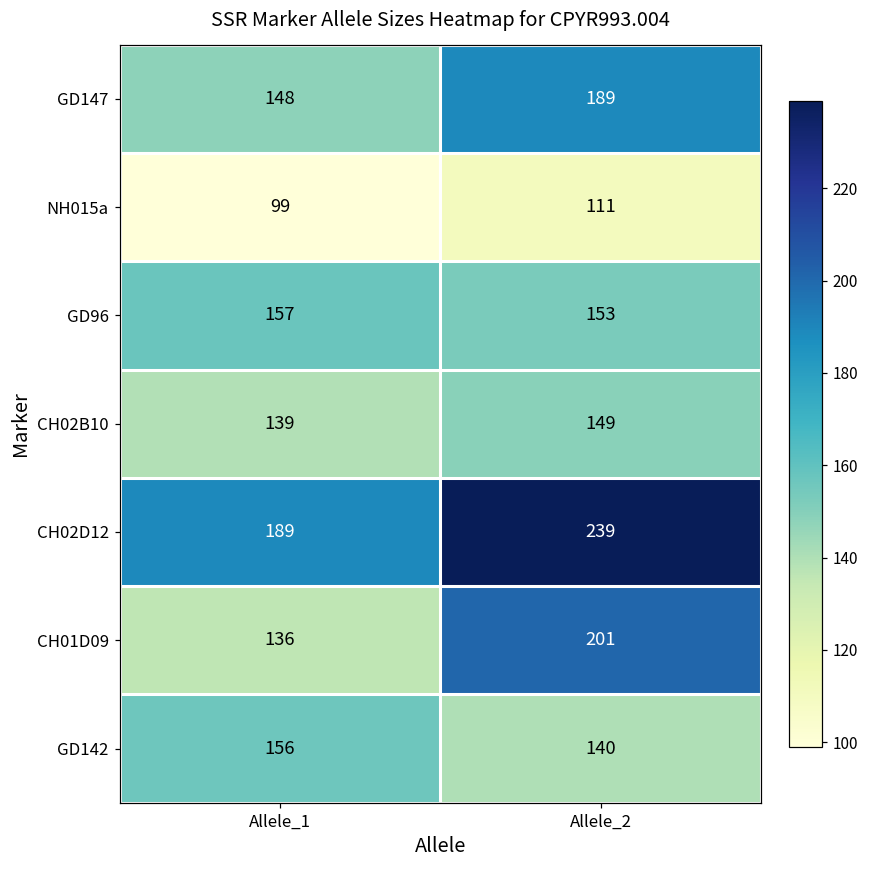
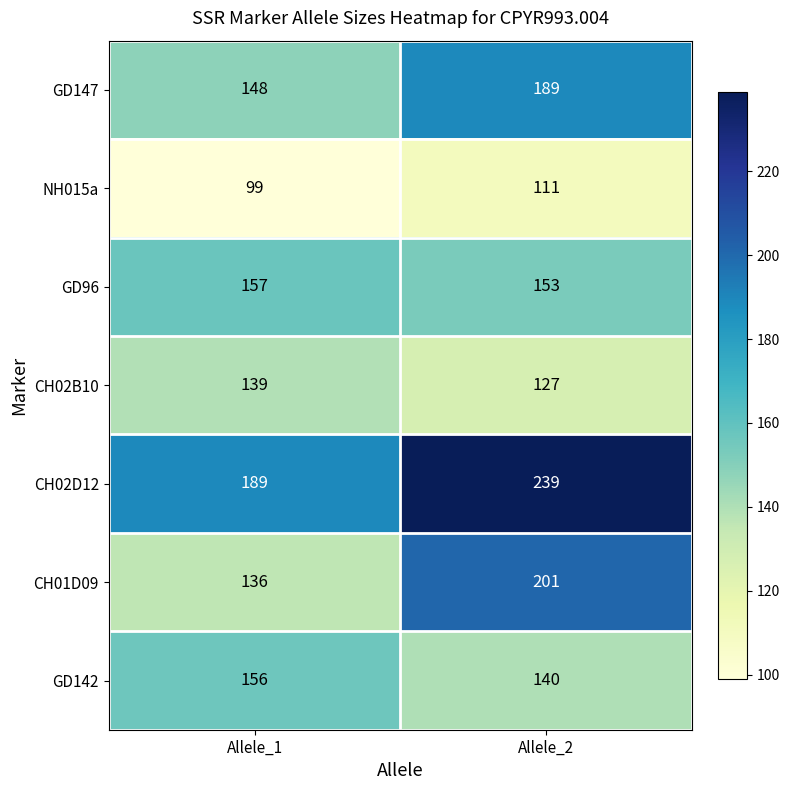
  {
    "GD147": {
      "Allele_1": 148,
      "Allele_2": 189
    },
    "NH015a": {
      "Allele_1": 99,
      "Allele_2": 111
    },
    "GD96": {
      "Allele_1": 157,
      "Allele_2": 153
    },
    "CH02B10": {
      "Allele_1": 139,
-     "Allele_2": 149
+     "Allele_2": 127
    },
    "CH02D12": {
      "Allele_1": 189,
      "Allele_2": 239
    },
    "CH01D09": {
      "Allele_1": 136,
      "Allele_2": 201
    },
    "GD142": {
      "Allele_1": 156,
      "Allele_2": 140
    }
  }
